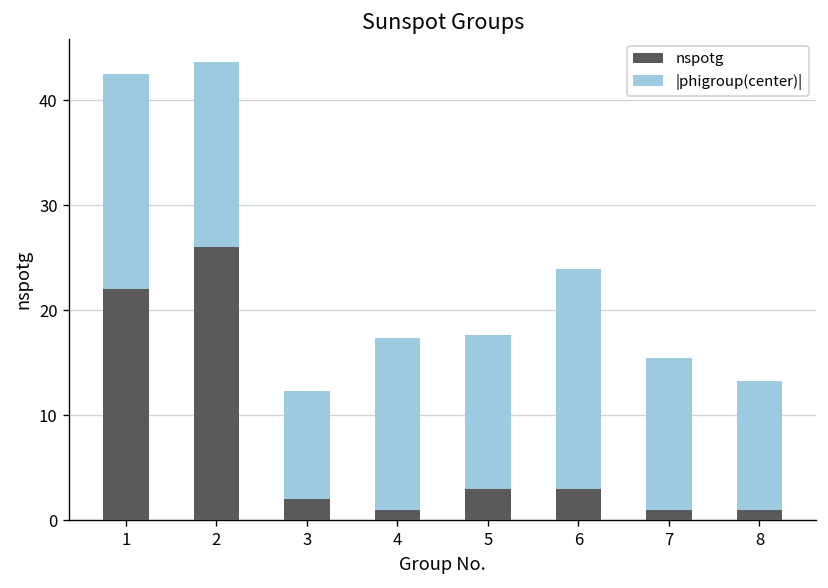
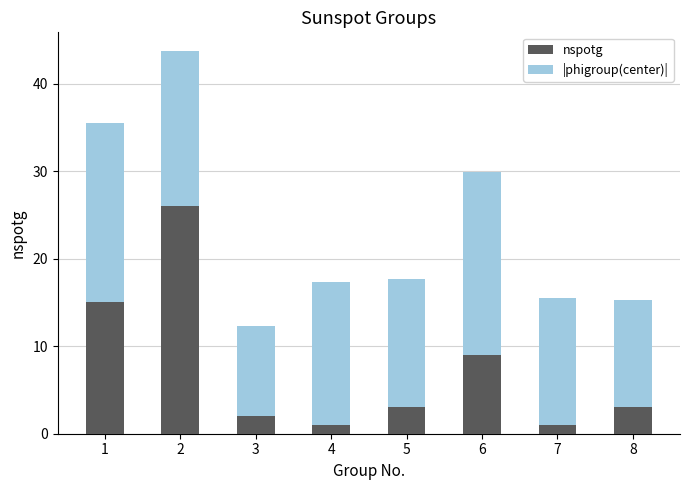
  {
    "nspotg": {
-     "1": 22,
+     "1": 15,
      "2": 26,
      "3": 2,
      "4": 1,
      "5": 3,
-     "6": 3,
+     "6": 9,
      "7": 1,
-     "8": 1
+     "8": 3
    },
    "|phigroup(center)|": {
      "1": 21,
      "2": 18,
      "3": 10,
      "4": 16,
      "5": 15,
      "6": 21,
      "7": 14,
      "8": 12
    }
  }
